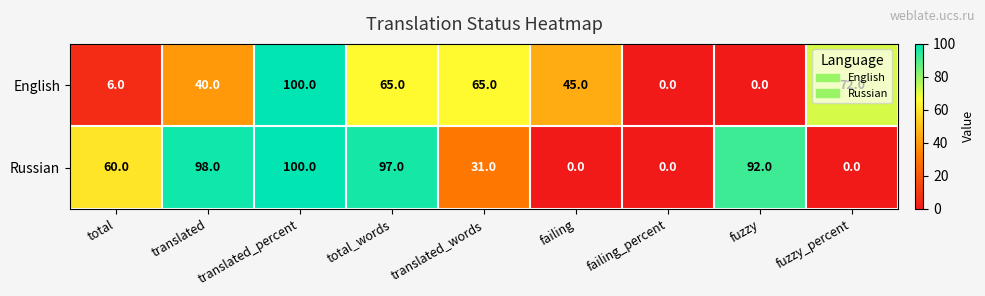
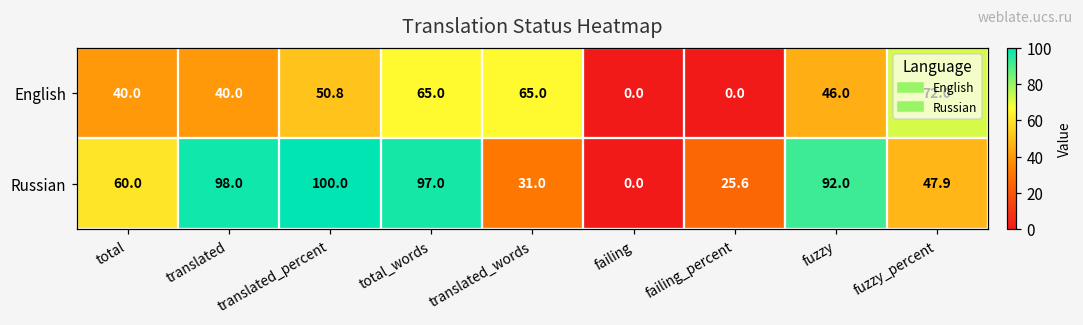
  {
    "English": {
-     "total": 6.0,
+     "total": 40.0,
      "translated": 40.0,
-     "translated_percent": 100.0,
+     "translated_percent": 50.8,
      "total_words": 65.0,
      "translated_words": 65.0,
-     "failing": 45.0,
+     "failing": 0.0,
      "failing_percent": 0.0,
-     "fuzzy": 0.0
+     "fuzzy": 46.0
    },
    "Russian": {
      "total": 60.0,
      "translated": 98.0,
      "translated_percent": 100.0,
      "total_words": 97.0,
      "translated_words": 31.0,
      "failing": 0.0,
-     "failing_percent": 0.0,
+     "failing_percent": 25.6,
      "fuzzy": 92.0,
-     "fuzzy_percent": 0.0
+     "fuzzy_percent": 47.9
    }
  }
